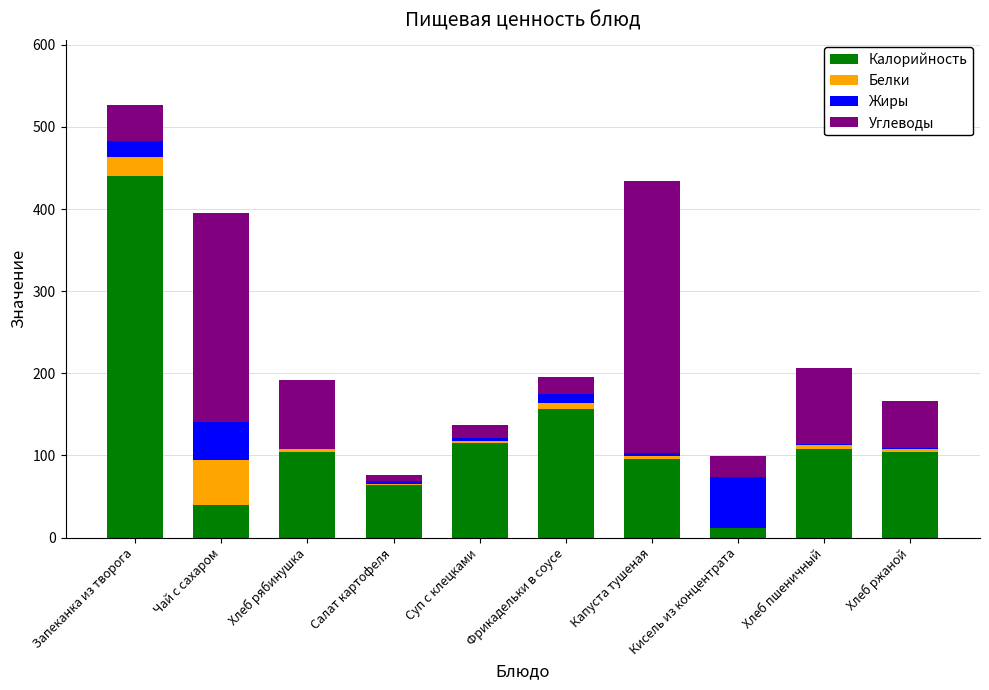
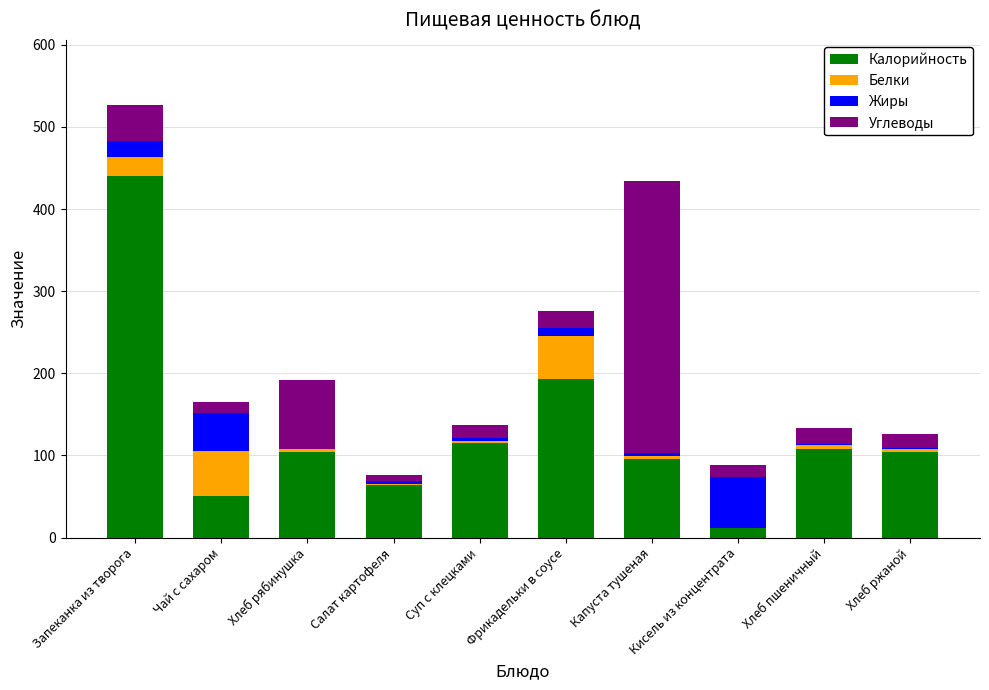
  {
    "Калорийность": {
      "Запеканка из творога": 440,
-     "Чай с сахаром": 40,
+     "Чай с сахаром": 50,
      "Хлеб рябинушка": 100,
      "Салат картофеля": 60,
      "Суп с клецками": 120,
-     "Фрикадельки в соусе": 160,
+     "Фрикадельки в соусе": 190,
      "Капуста тушеная": 100,
      "Кисель из концентрата": 10,
      "Хлеб пшеничный": 110,
      "Хлеб ржаной": 100
    },
    "Белки": {
      "Запеканка из творога": 20,
      "Чай с сахаром": 50,
      "Хлеб рябинушка": 0,
-     "Фрикадельки в соусе": 10,
+     "Фрикадельки в соусе": 50,
      "Капуста тушеная": 0,
      "Хлеб пшеничный": 0,
      "Хлеб ржаной": 0
    },
    "Жиры": {
      "Запеканка из творога": 20,
      "Чай с сахаром": 50,
      "Салат картофеля": 0,
      "Суп с клецками": 0,
      "Фрикадельки в соусе": 10,
      "Капуста тушеная": 0,
      "Кисель из концентрата": 60
    },
    "Углеводы": {
      "Запеканка из творога": 40,
-     "Чай с сахаром": 250,
+     "Чай с сахаром": 10,
      "Хлеб рябинушка": 80,
      "Салат картофеля": 10,
      "Суп с клецками": 20,
      "Фрикадельки в соусе": 20,
      "Капуста тушеная": 330,
-     "Кисель из концентрата": 30,
-     "Хлеб пшеничный": 90,
-     "Хлеб ржаной": 60
+     "Кисель из концентрата": 20,
+     "Хлеб пшеничный": 20,
+     "Хлеб ржаной": 20
    }
  }
